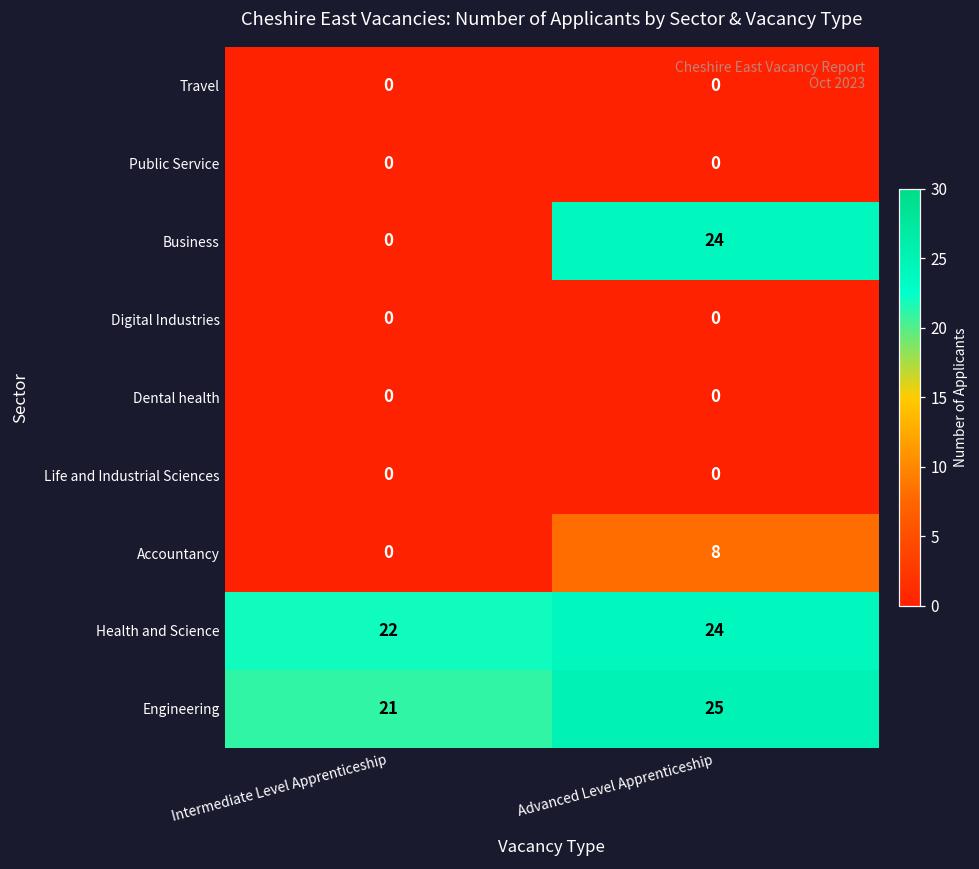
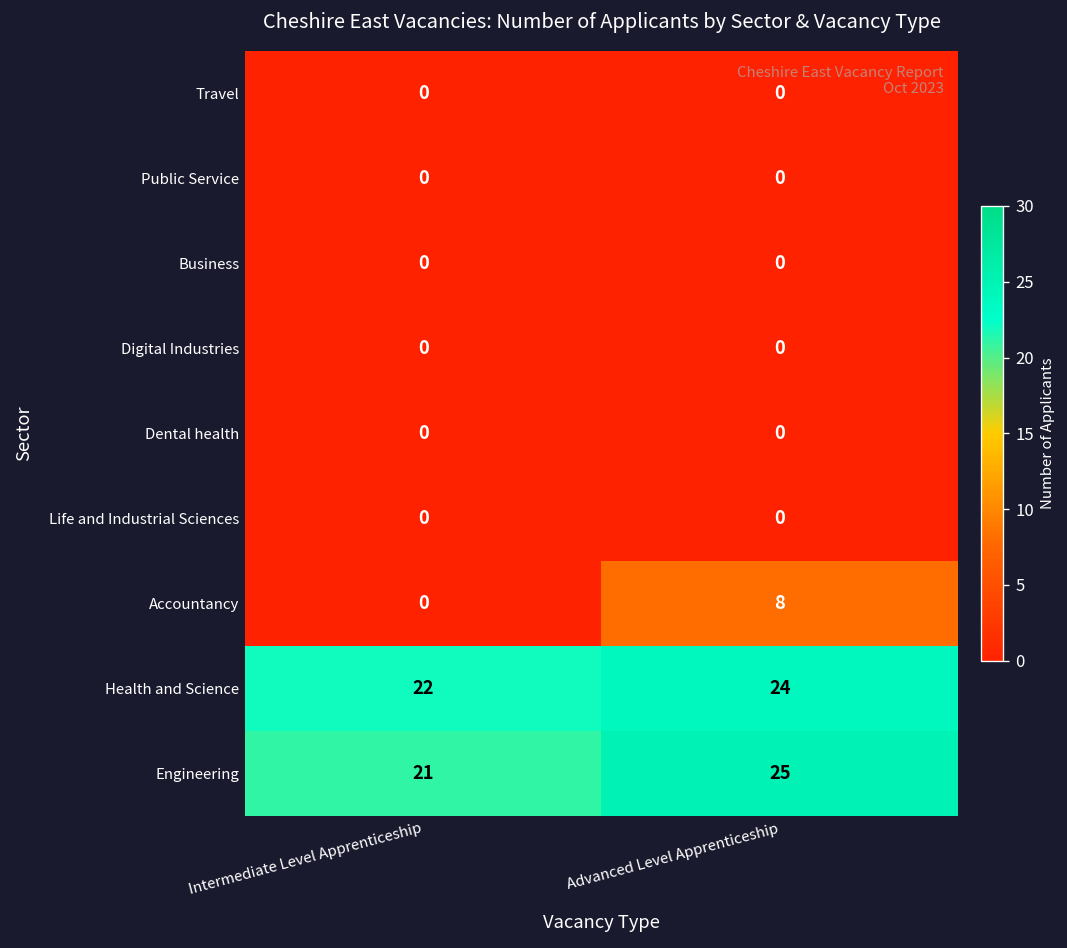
  {
    "Travel": {
      "Intermediate Level Apprenticeship": 0,
      "Advanced Level Apprenticeship": 2023
    },
    "Public Service": {
      "Intermediate Level Apprenticeship": 0,
      "Advanced Level Apprenticeship": 0
    },
    "Business": {
      "Intermediate Level Apprenticeship": 0,
-     "Advanced Level Apprenticeship": 24
+     "Advanced Level Apprenticeship": 0
    },
    "Digital Industries": {
      "Intermediate Level Apprenticeship": 0,
      "Advanced Level Apprenticeship": 0
    },
    "Dental health": {
      "Intermediate Level Apprenticeship": 0,
      "Advanced Level Apprenticeship": 0
    },
    "Life and Industrial Sciences": {
      "Intermediate Level Apprenticeship": 0,
      "Advanced Level Apprenticeship": 0
    },
    "Accountancy": {
      "Intermediate Level Apprenticeship": 0,
      "Advanced Level Apprenticeship": 8
    },
    "Health and Science": {
      "Intermediate Level Apprenticeship": 22,
      "Advanced Level Apprenticeship": 24
    },
    "Engineering": {
      "Intermediate Level Apprenticeship": 21,
      "Advanced Level Apprenticeship": 25
    }
  }
